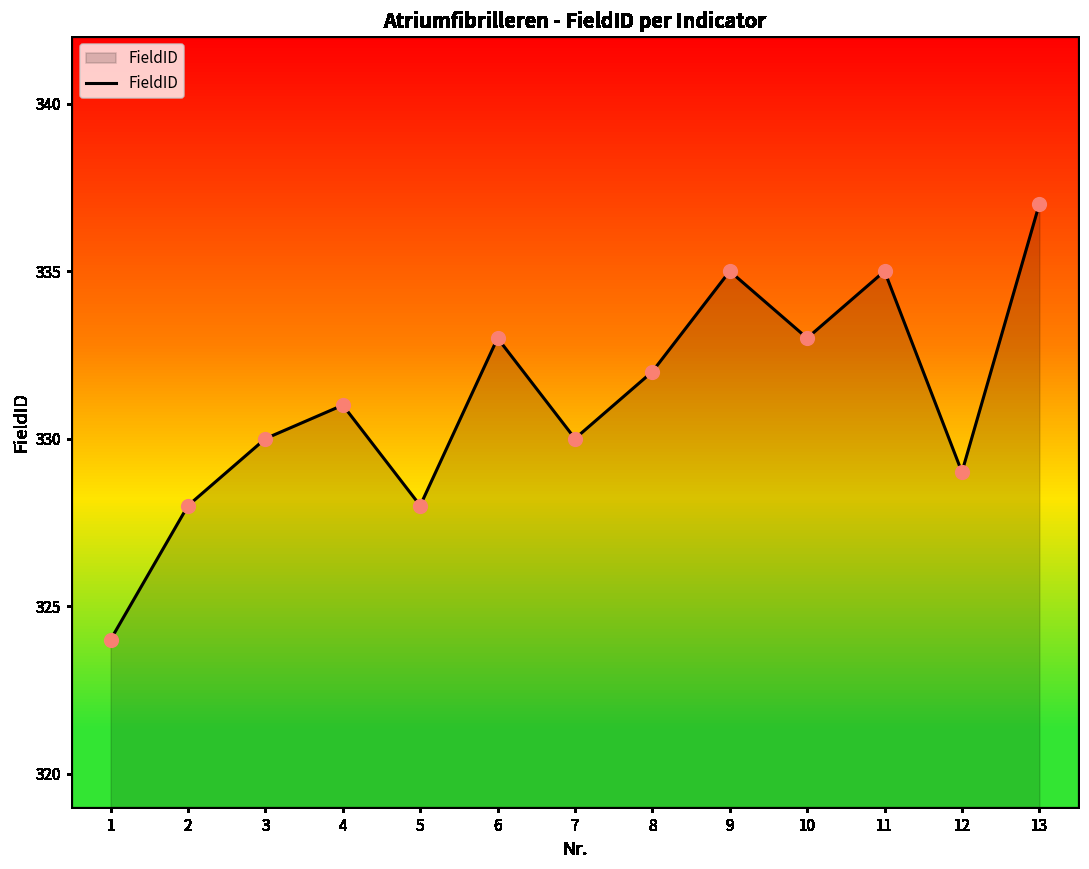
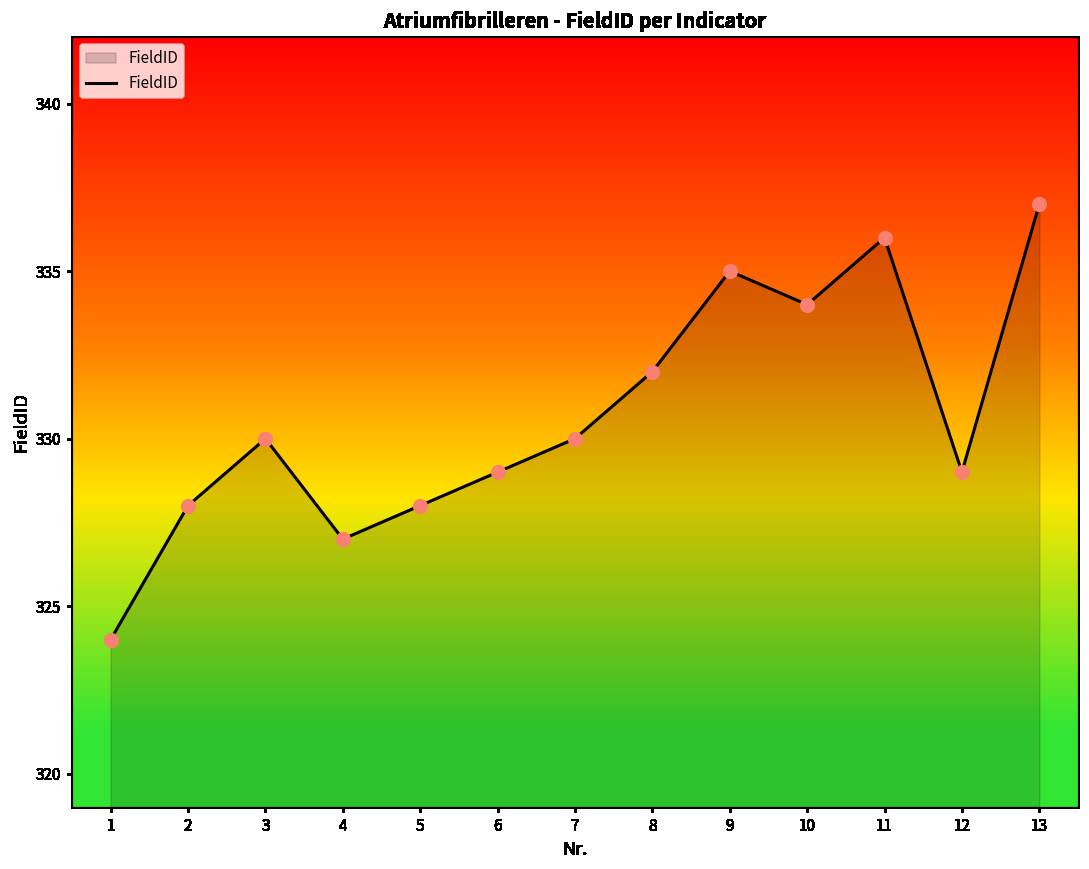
  {
    "1": 324,
    "2": 328,
    "3": 330,
-   "4": 331,
+   "4": 327,
    "5": 328,
-   "6": 333,
+   "6": 329,
    "7": 330,
    "8": 332,
    "9": 335,
-   "10": 333,
-   "11": 335,
+   "10": 334,
+   "11": 336,
    "12": 329,
    "13": 337
  }
